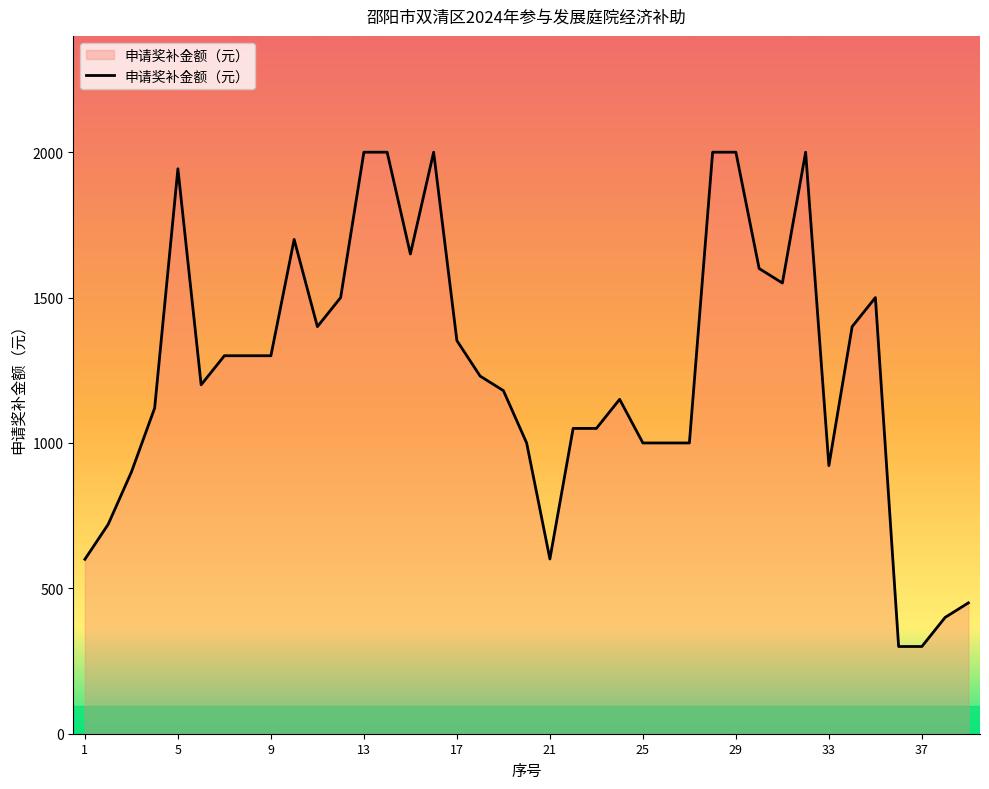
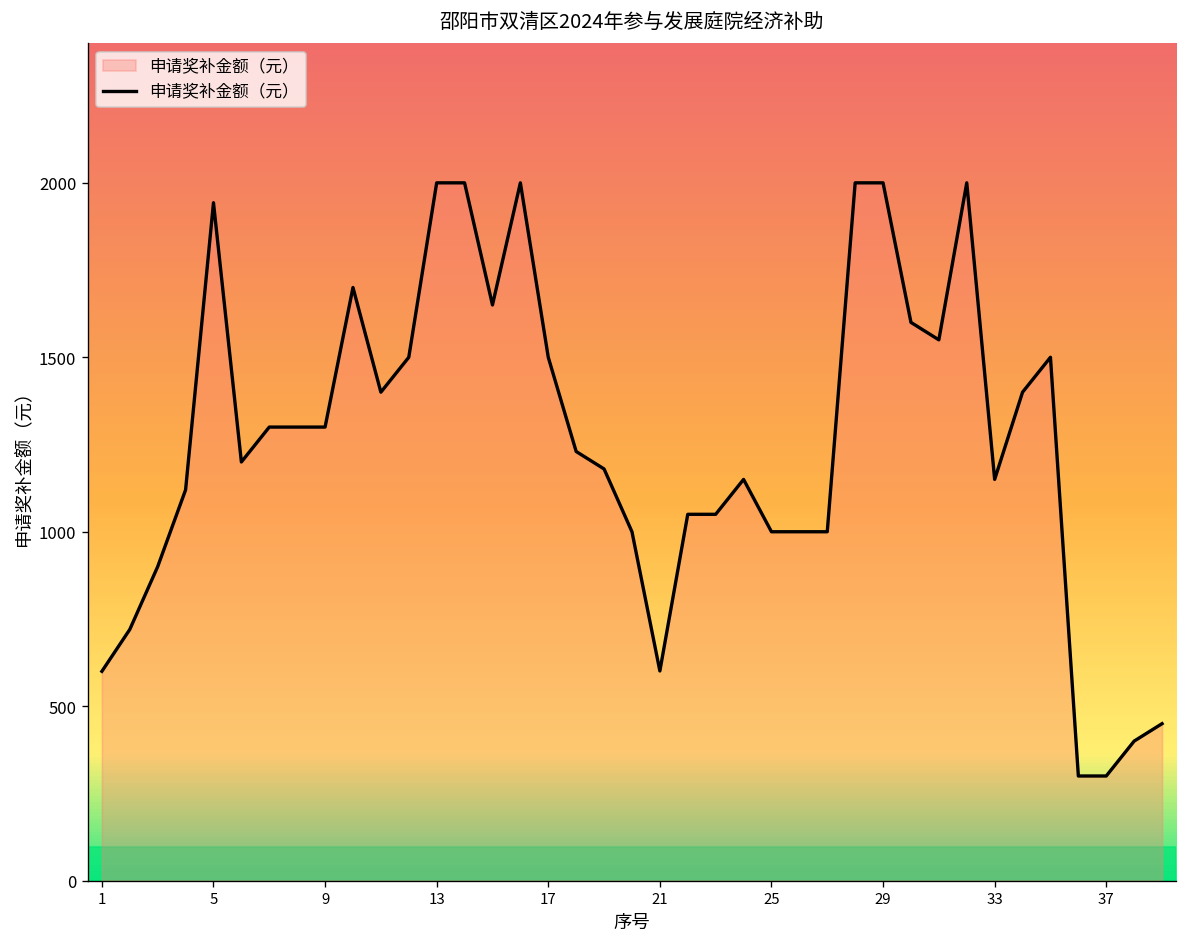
  {
    "1": 600,
    "5": 1940,
    "9": 1300,
    "13": 2000,
-   "17": 1350,
+   "17": 1500,
    "21": 600,
    "25": 1000,
    "29": 2000,
-   "33": 920,
+   "33": 1150,
    "37": 300
  }
